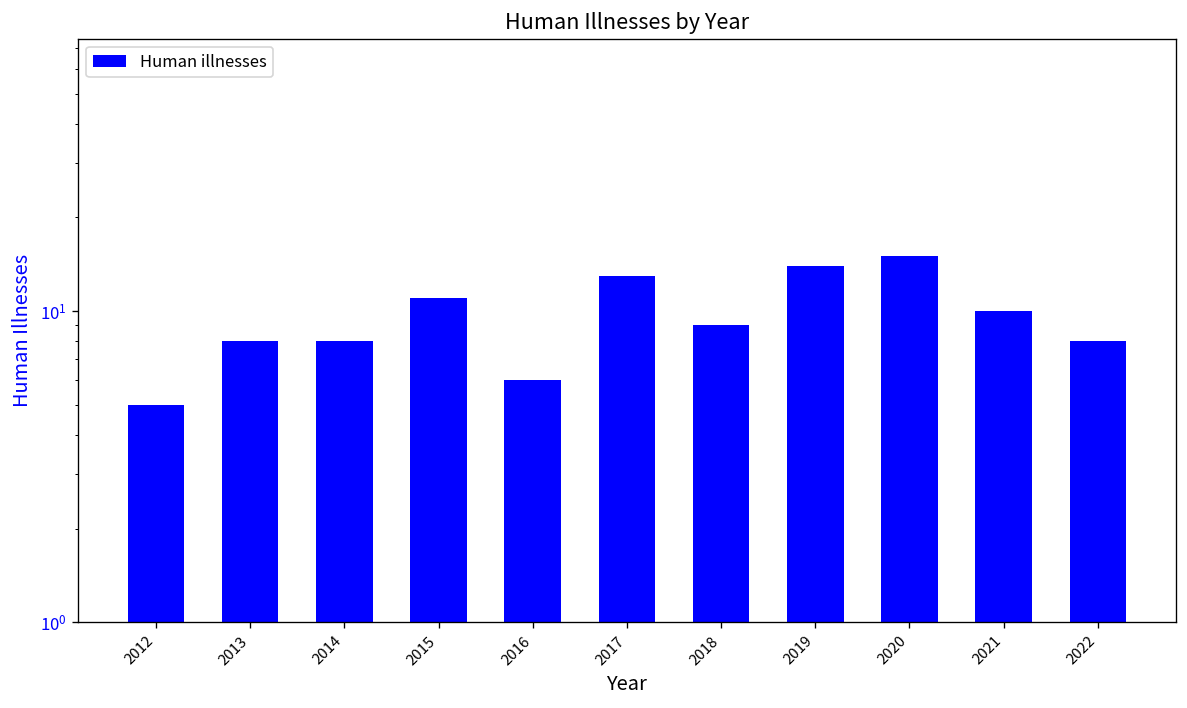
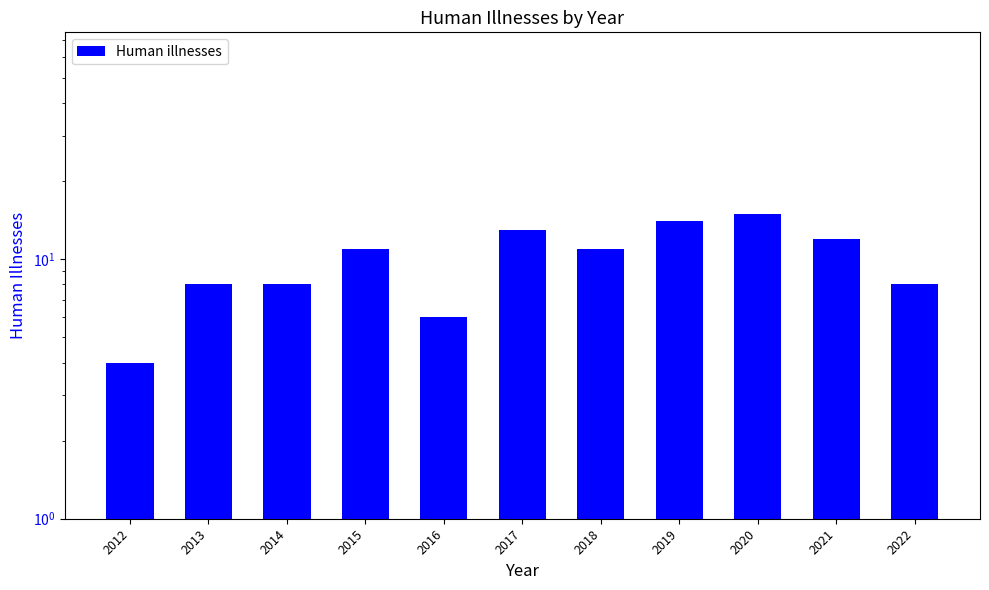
  {
-   "2012": 5,
+   "2012": 4,
    "2013": 8,
    "2014": 8,
    "2015": 11,
    "2016": 6,
    "2017": 13,
-   "2018": 9,
+   "2018": 11,
    "2019": 14,
    "2020": 15,
-   "2021": 10,
+   "2021": 12,
    "2022": 8
  }
